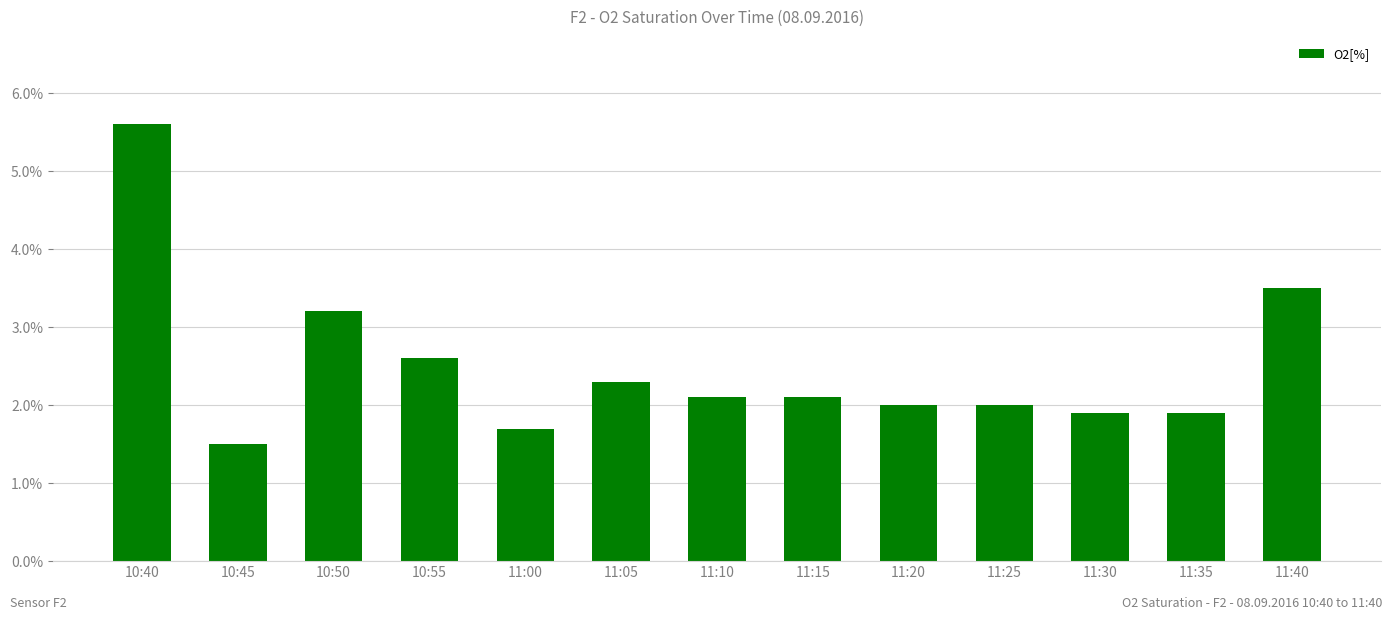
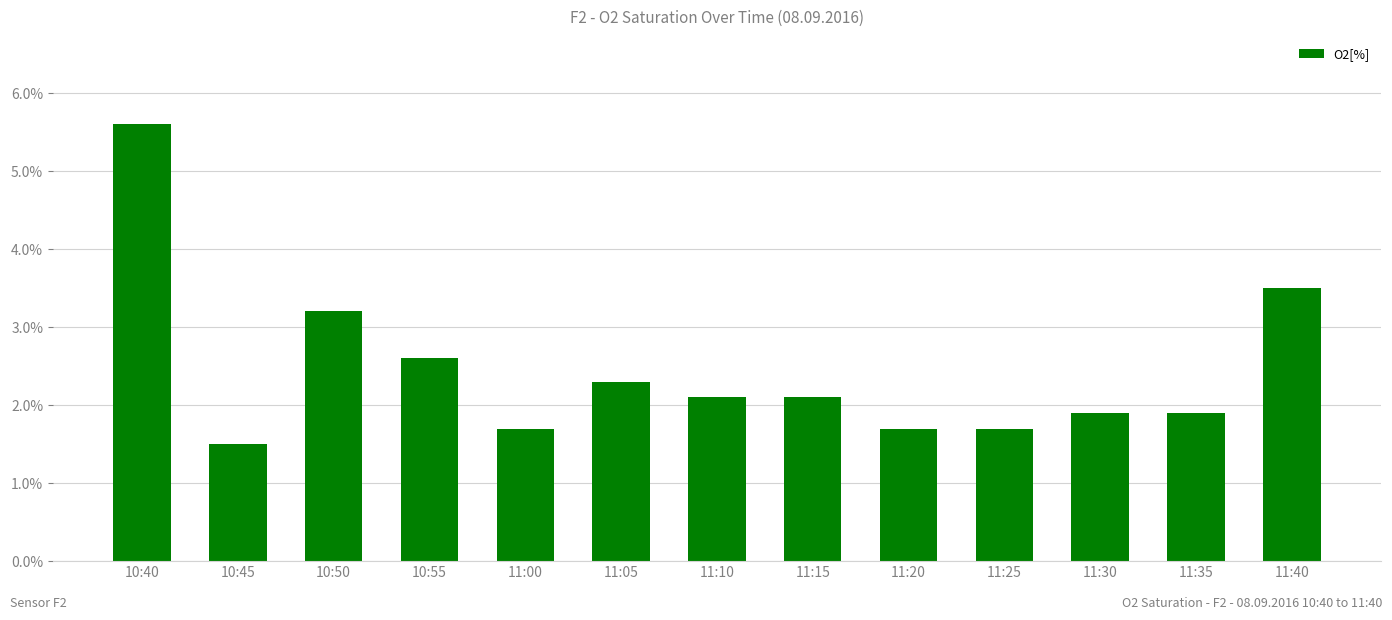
  {
    "10:40": "5.6%",
    "10:45": "1.5%",
    "10:50": "3.2%",
    "10:55": "2.6%",
    "11:00": "1.7%",
    "11:05": "2.3%",
    "11:10": "2.1%",
    "11:15": "2.1%",
-   "11:20": "2.0%",
-   "11:25": "2.0%",
+   "11:20": "1.7%",
+   "11:25": "1.7%",
    "11:30": "1.9%",
    "11:35": "1.9%",
    "11:40": "3.5%"
  }
